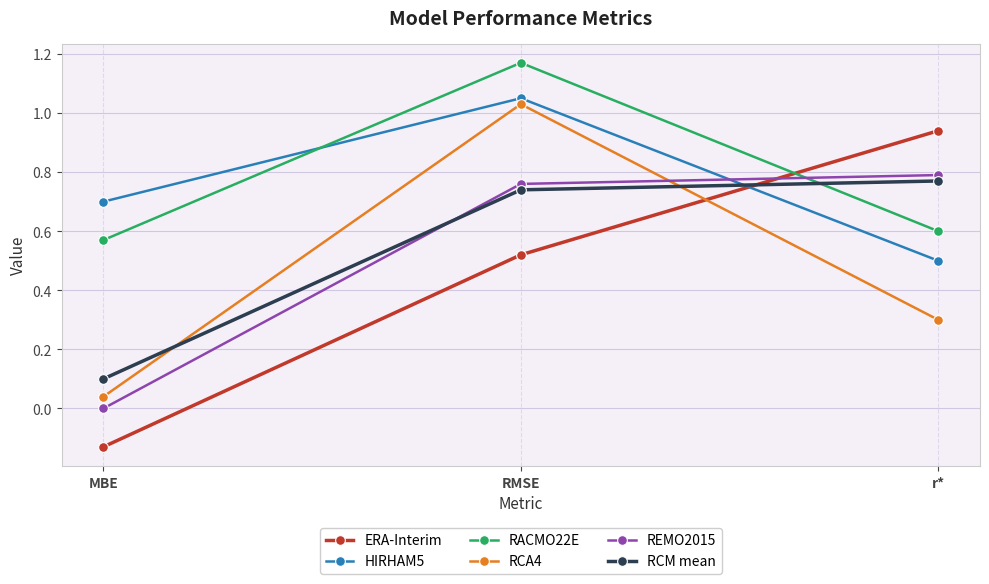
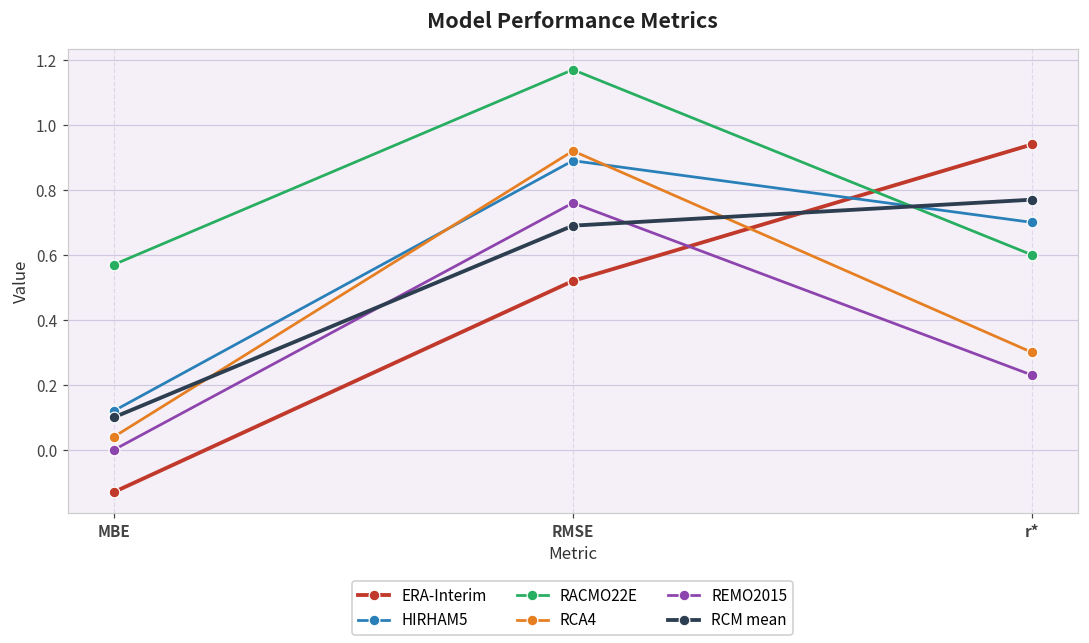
  {
    "ERA-Interim": {
      "MBE": -0.13,
      "RMSE": 0.52,
      "r*": 0.94
    },
    "HIRHAM5": {
-     "MBE": 0.70,
-     "RMSE": 1.05,
-     "r*": 0.5
+     "MBE": 0.12,
+     "RMSE": 0.89,
+     "r*": 0.7
    },
    "RACMO22E": {
      "MBE": 0.57,
      "RMSE": 1.17,
      "r*": 0.60
    },
    "RCA4": {
      "MBE": 0.04,
-     "RMSE": 1.03,
+     "RMSE": 0.92,
      "r*": 0.30
    },
    "REMO2015": {
      "MBE": 0.00,
      "RMSE": 0.76,
-     "r*": 0.79
+     "r*": 0.23
    },
    "RCM mean": {
      "MBE": 0.10,
-     "RMSE": 0.74,
+     "RMSE": 0.69,
      "r*": 0.77
    }
  }
